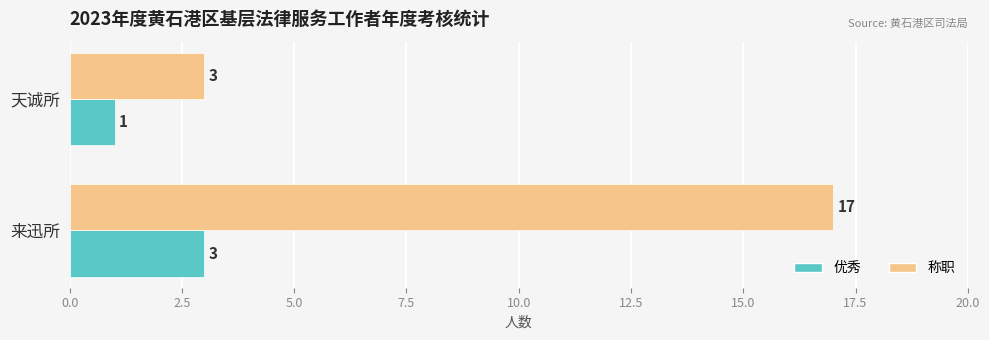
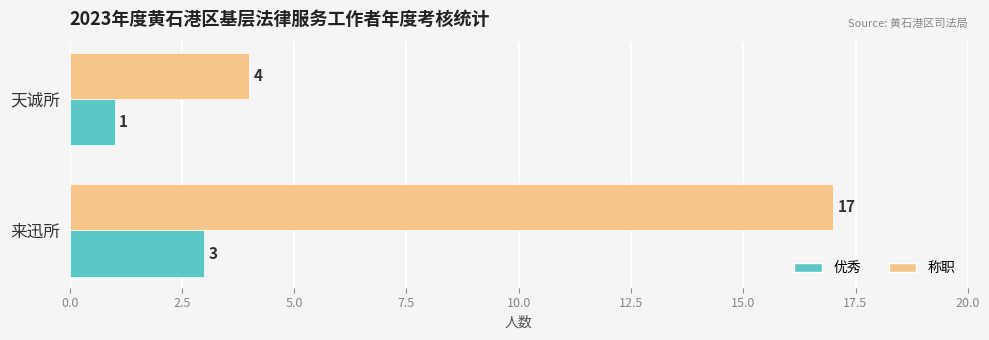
  {
    "优秀": {
      "天诚所": 1,
      "来迅所": 3
    },
    "称职": {
-     "天诚所": 3,
+     "天诚所": 4,
      "来迅所": 17
    }
  }
